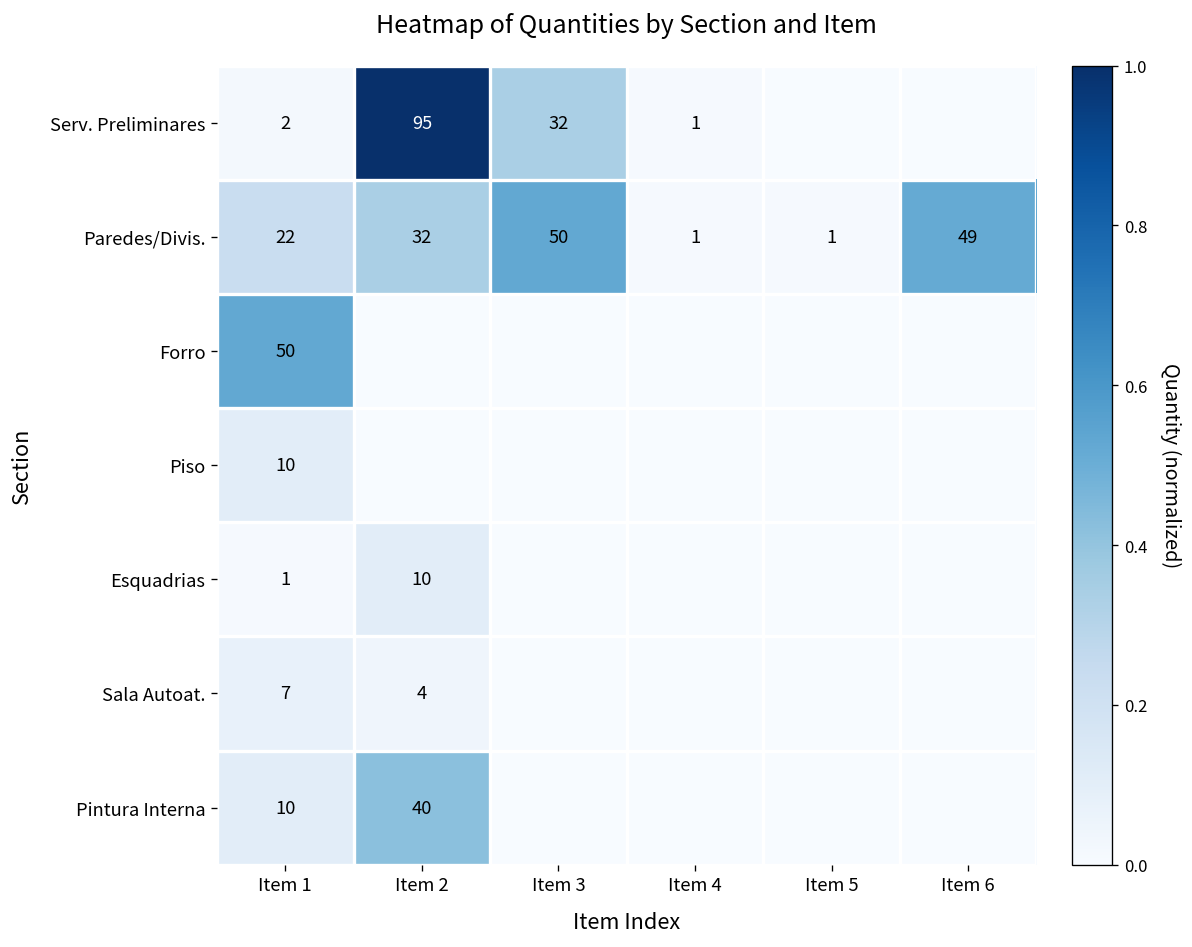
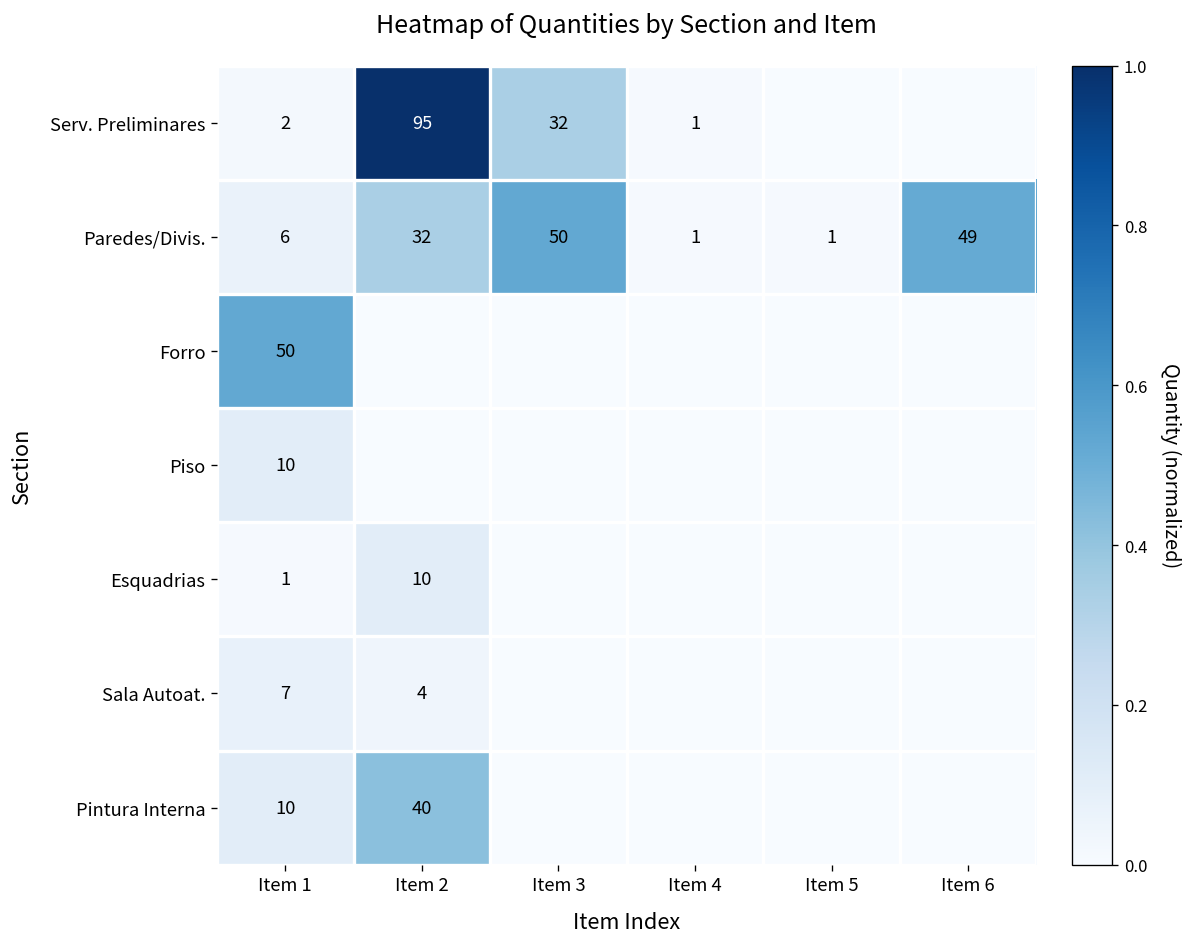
  {
    "Serv. Preliminares": {
      "Item 1": 2,
      "Item 2": 95,
      "Item 3": 32,
      "Item 4": 1
    },
    "Paredes/Divis.": {
-     "Item 1": 22,
+     "Item 1": 6,
      "Item 2": 32,
      "Item 3": 50,
      "Item 4": 1,
      "Item 5": 1,
      "Item 6": 49
    },
    "Forro": {
      "Item 1": 50
    },
    "Piso": {
      "Item 1": 10
    },
    "Esquadrias": {
      "Item 1": 1,
      "Item 2": 10
    },
    "Sala Autoat.": {
      "Item 1": 7,
      "Item 2": 4
    },
    "Pintura Interna": {
      "Item 1": 10,
      "Item 2": 40
    }
  }
